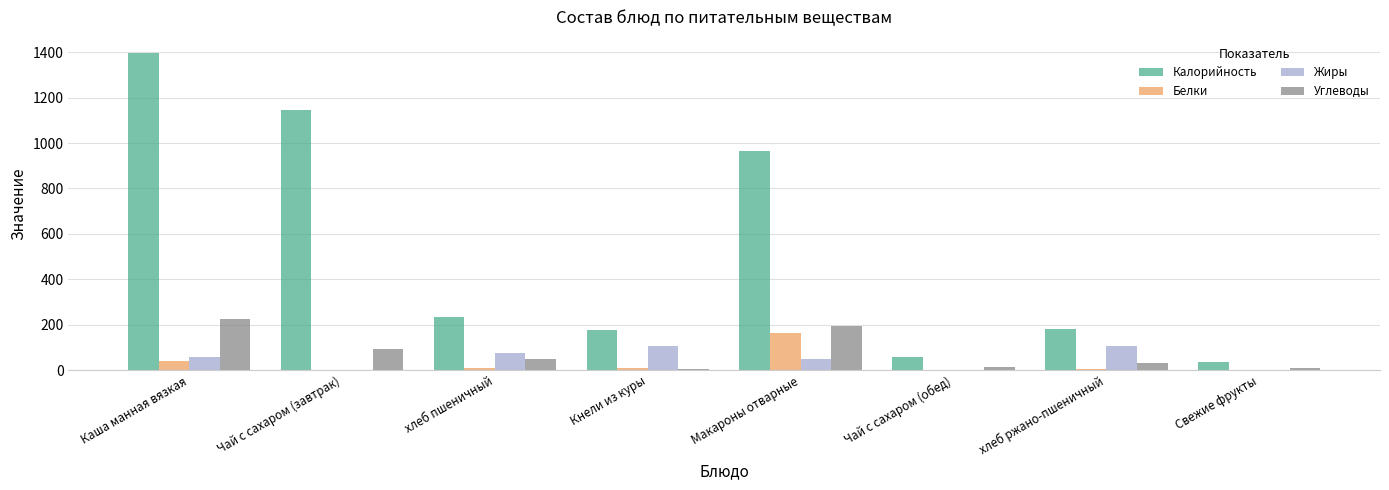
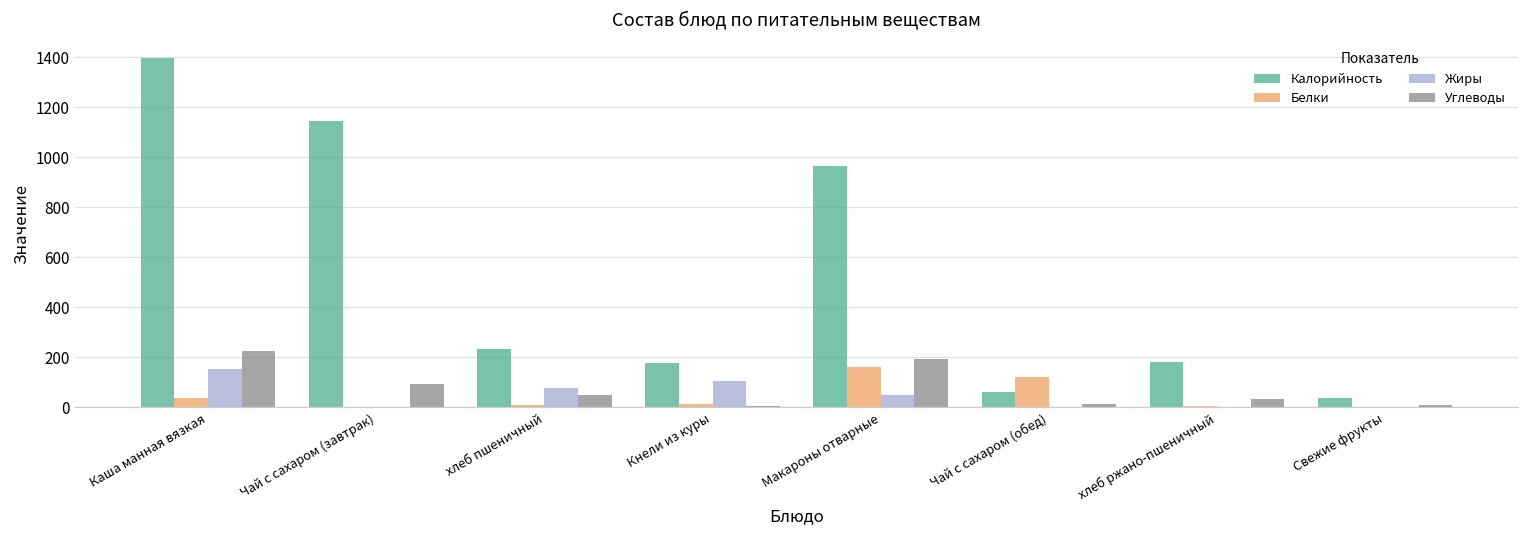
  {
    "Калорийность": {
      "Каша манная вязкая": 1400,
      "Чай с сахаром (завтрак)": 1150,
      "хлеб пшеничный": 240,
      "Кнели из куры": 180,
      "Макароны отварные": 970,
      "Чай с сахаром (обед)": 60,
      "хлеб ржано-пшеничный": 180,
      "Свежие фрукты": 40
    },
    "Белки": {
      "Каша манная вязкая": 40,
      "Чай с сахаром (завтрак)": 0,
      "Кнели из куры": 10,
      "Макароны отварные": 160,
-     "Чай с сахаром (обед)": 0
+     "Чай с сахаром (обед)": 120
    },
    "Жиры": {
-     "Каша манная вязкая": 60,
+     "Каша манная вязкая": 150,
      "Чай с сахаром (завтрак)": 0,
      "хлеб пшеничный": 80,
      "Кнели из куры": 110,
      "Макароны отварные": 50,
      "Чай с сахаром (обед)": 0,
-     "хлеб ржано-пшеничный": 110,
+     "хлеб ржано-пшеничный": 0,
      "Свежие фрукты": 0
    },
    "Углеводы": {
      "Каша манная вязкая": 230,
      "Чай с сахаром (завтрак)": 90,
      "хлеб пшеничный": 50,
      "Макароны отварные": 190,
      "Чай с сахаром (обед)": 20,
      "хлеб ржано-пшеничный": 30
    }
  }
